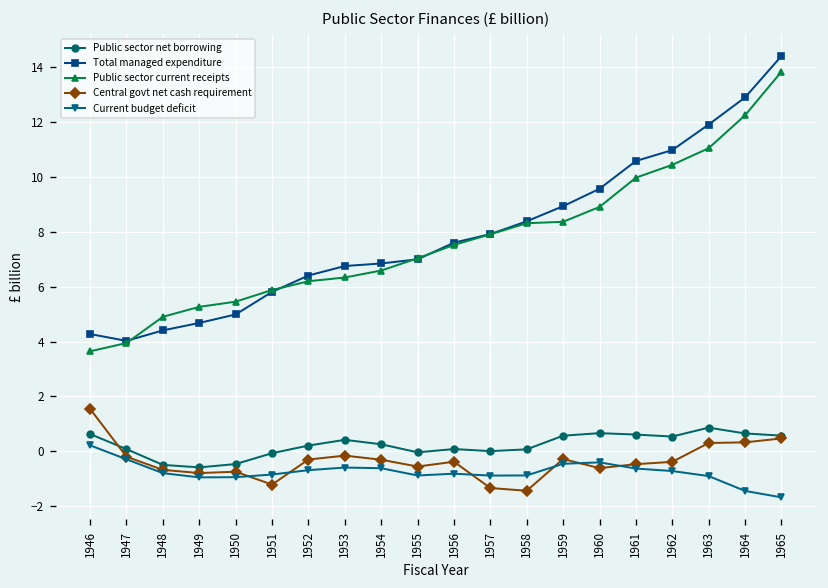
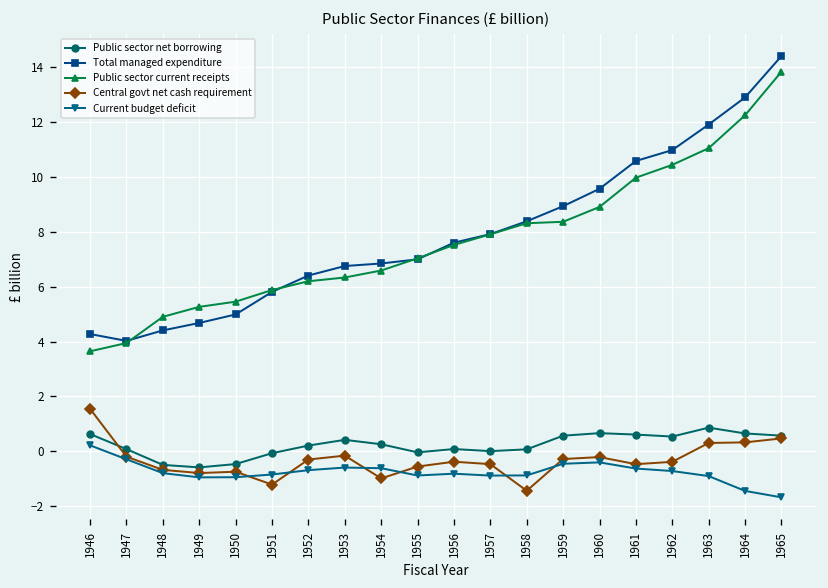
  {
    "Central govt net cash requirement": {
      "1946": 1.5,
      "1948": -0.7,
      "1949": -0.8,
      "1950": -0.7,
      "1951": -1.2,
      "1952": -0.3,
      "1953": -0.2,
-     "1954": -0.3,
+     "1954": -1.0,
      "1955": -0.6,
      "1956": -0.4,
-     "1957": -1.3,
+     "1957": -0.5,
      "1958": -1.4,
      "1959": -0.3,
-     "1960": -0.6,
+     "1960": -0.2,
      "1961": -0.5,
      "1962": -0.4,
      "1963": 0.3,
      "1964": 0.3
    }
  }
